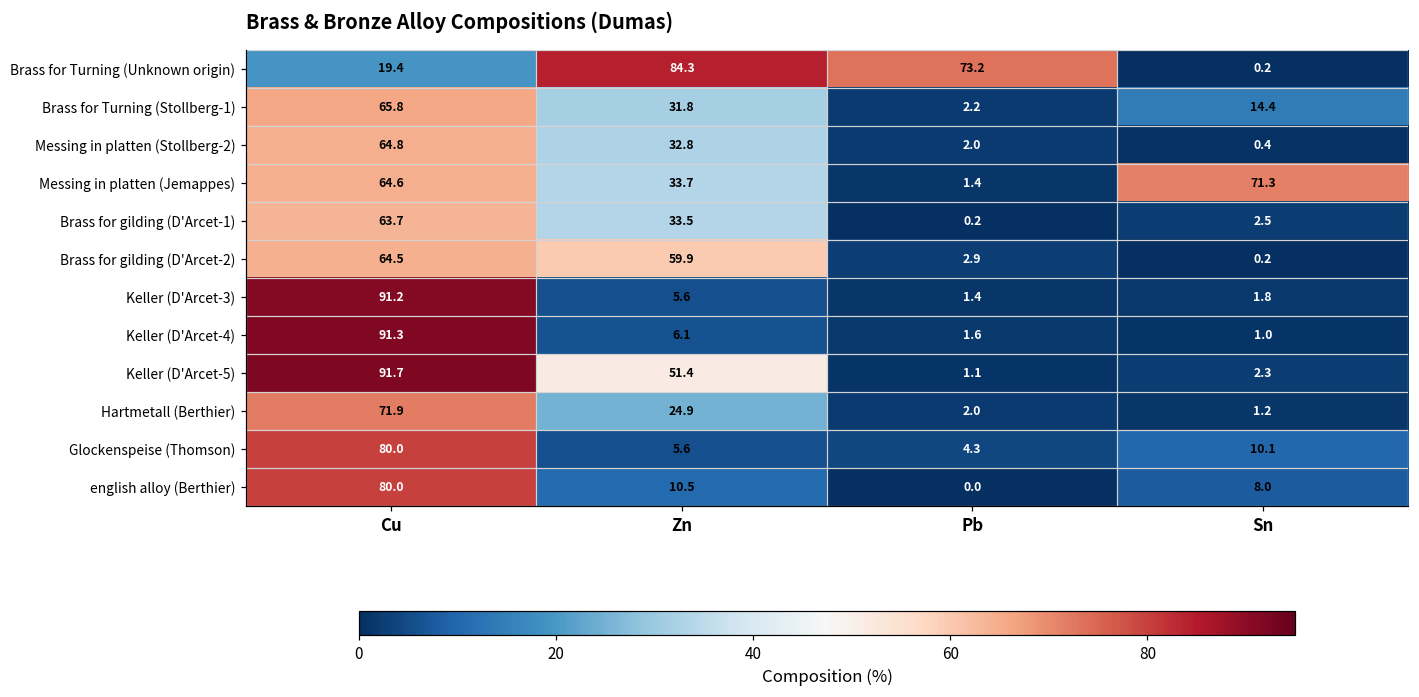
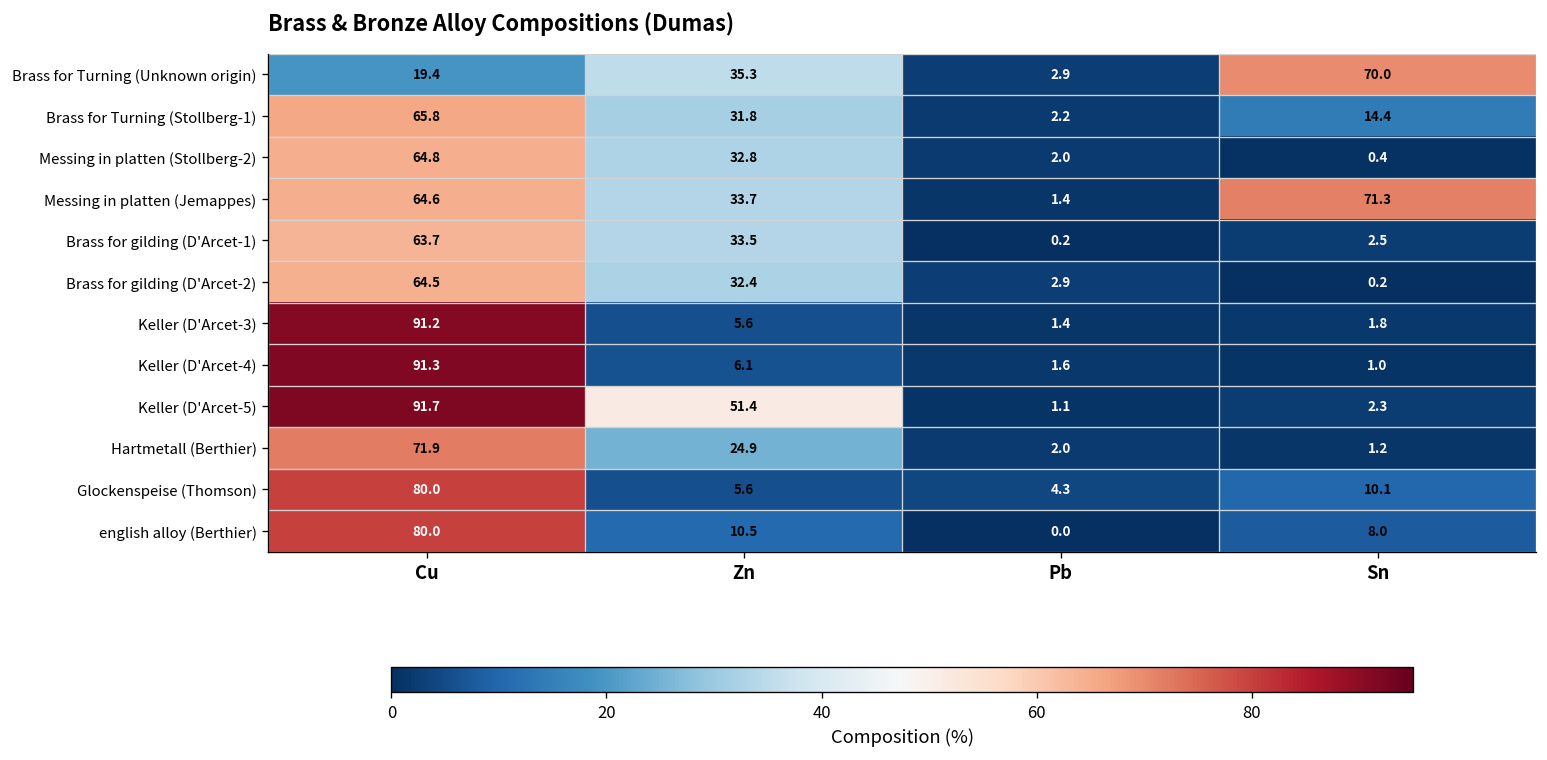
  {
    "Brass for Turning (Unknown origin)": {
      "Cu": 19.4,
-     "Zn": 84.3,
-     "Pb": 73.2,
-     "Sn": 0.2
+     "Zn": 35.3,
+     "Pb": 2.9,
+     "Sn": 70.0
    },
    "Brass for Turning (Stollberg-1)": {
      "Cu": 65.8,
      "Zn": 31.8,
      "Pb": 2.2,
      "Sn": 14.4
    },
    "Messing in platten (Stollberg-2)": {
      "Cu": 64.8,
      "Zn": 32.8,
      "Pb": 2.0,
      "Sn": 0.4
    },
    "Messing in platten (Jemappes)": {
      "Cu": 64.6,
      "Zn": 33.7,
      "Pb": 1.4,
      "Sn": 71.3
    },
    "Brass for gilding (D'Arcet-1)": {
      "Cu": 63.7,
      "Zn": 33.5,
      "Pb": 0.2,
      "Sn": 2.5
    },
    "Brass for gilding (D'Arcet-2)": {
      "Cu": 64.5,
-     "Zn": 59.9,
+     "Zn": 32.4,
      "Pb": 2.9,
      "Sn": 0.2
    },
    "Keller (D'Arcet-3)": {
      "Cu": 91.2,
      "Zn": 5.6,
      "Pb": 1.4,
      "Sn": 1.8
    },
    "Keller (D'Arcet-4)": {
      "Cu": 91.3,
      "Zn": 6.1,
      "Pb": 1.6,
      "Sn": 1.0
    },
    "Keller (D'Arcet-5)": {
      "Cu": 91.7,
      "Zn": 51.4,
      "Pb": 1.1,
      "Sn": 2.3
    },
    "Hartmetall (Berthier)": {
      "Cu": 71.9,
      "Zn": 24.9,
      "Pb": 2.0,
      "Sn": 1.2
    },
    "Glockenspeise (Thomson)": {
      "Cu": 80.0,
      "Zn": 5.6,
      "Pb": 4.3,
      "Sn": 10.1
    },
    "english alloy (Berthier)": {
      "Cu": 80.0,
      "Zn": 10.5,
      "Pb": 0.0,
      "Sn": 8.0
    }
  }
